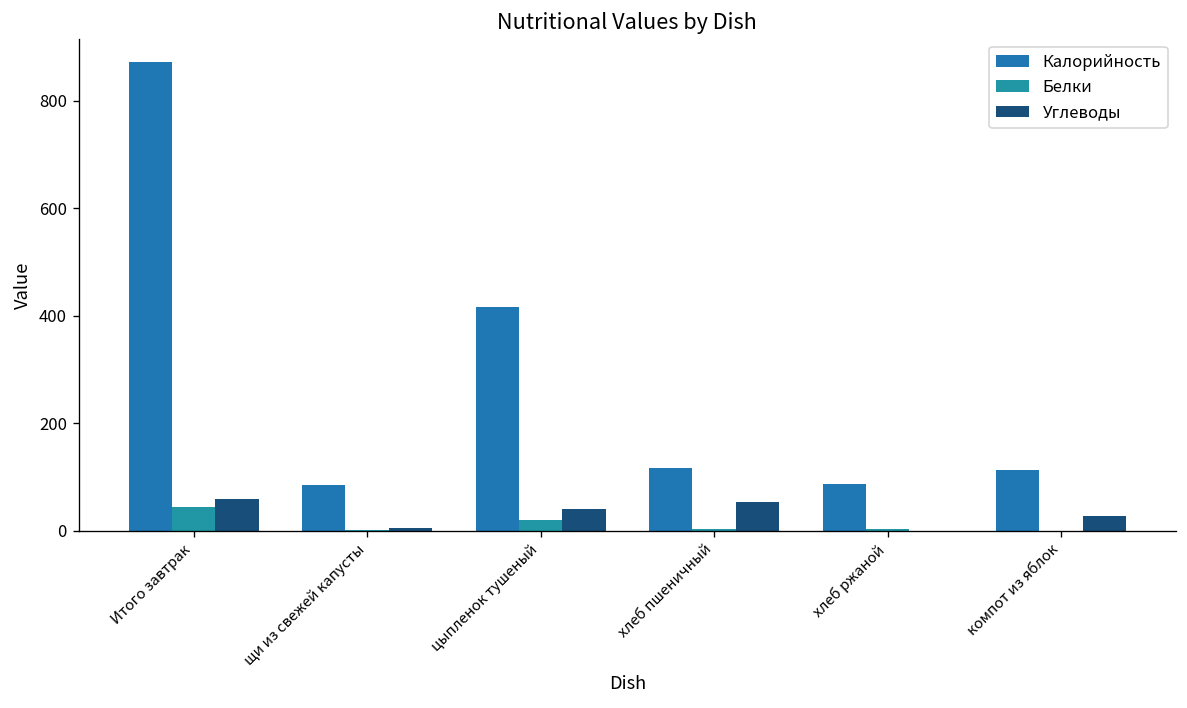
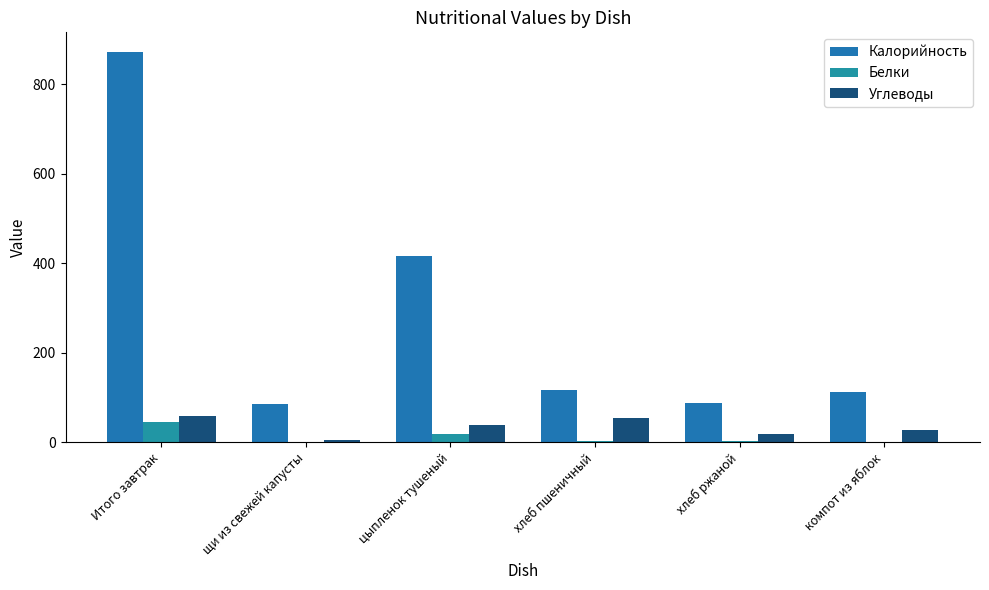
  {
    "Углеводы": {
      "Итого завтрак": 60,
      "цыпленок тушеный": 40,
      "хлеб пшеничный": 50,
-     "хлеб ржаной": 0,
+     "хлеб ржаной": 20,
      "компот из яблок": 30
    }
  }
